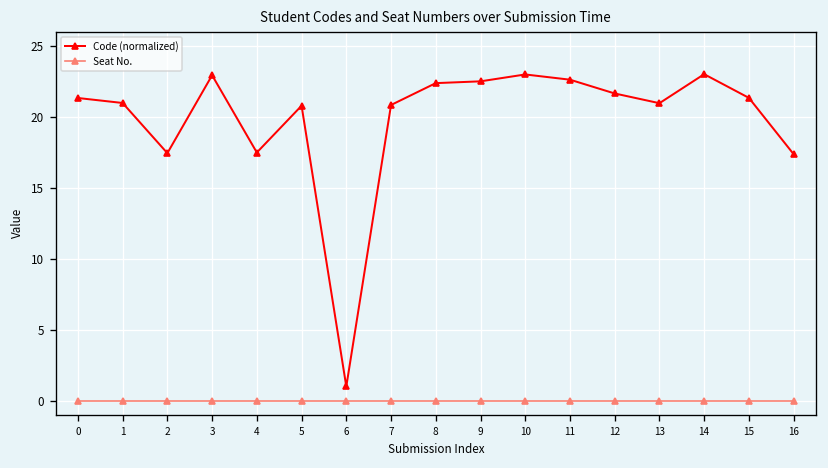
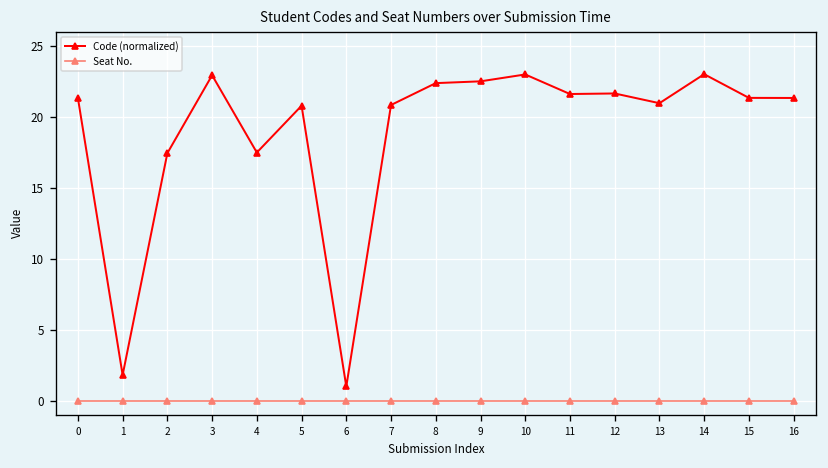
  {
    "Code (normalized)": {
      "0": 21.3,
-     "1": 21.0,
+     "1": 1.8,
      "2": 17.4,
      "3": 22.9,
      "4": 17.5,
      "5": 20.8,
      "6": 1.0,
      "7": 20.8,
      "8": 22.4,
      "9": 22.5,
      "10": 23.0,
-     "11": 22.6,
+     "11": 21.6,
      "12": 21.6,
      "13": 21.0,
      "14": 23.0,
      "15": 21.3,
-     "16": 17.4
+     "16": 21.3
    },
    "Seat No.": {
      "0": 0.0,
      "1": 0.0,
      "2": 0.0,
      "3": 0.0,
      "4": 0.0,
      "5": 0.0,
      "6": 0.0,
      "7": 0.0,
      "8": 0.0,
      "9": 0.0,
      "10": 0.0,
      "11": 0.0,
      "12": 0.0,
      "13": 0.0,
      "14": 0.0,
      "15": 0.0,
      "16": 0.0
    }
  }
